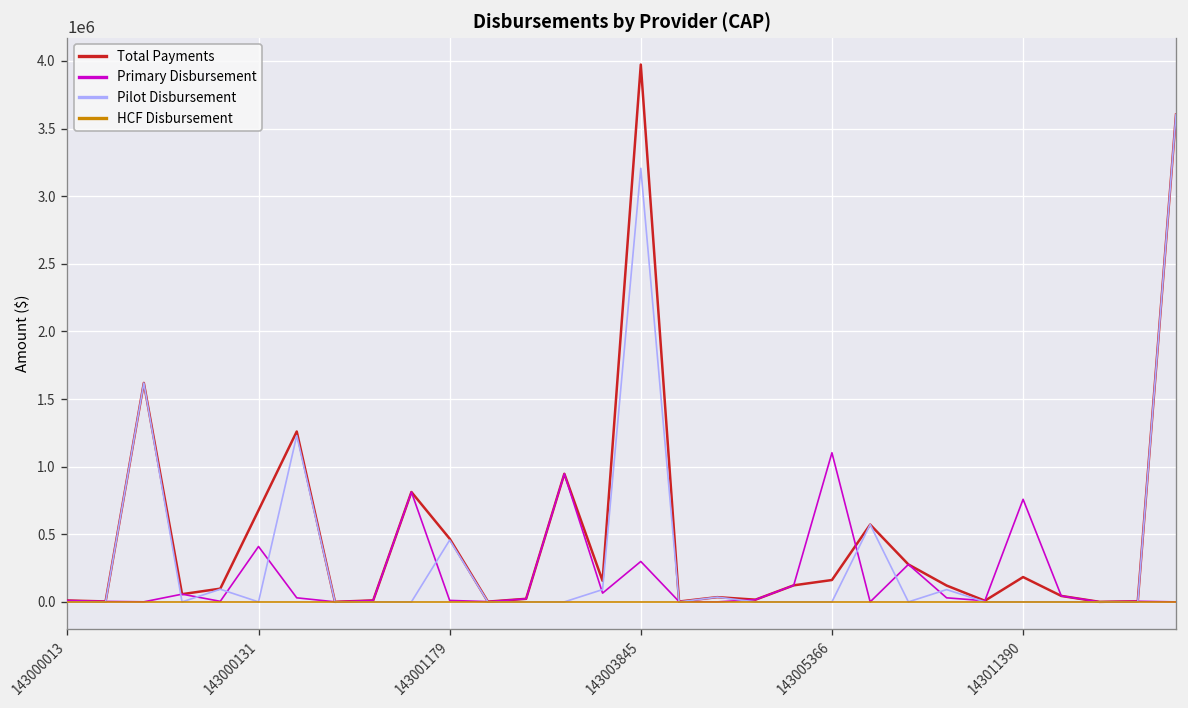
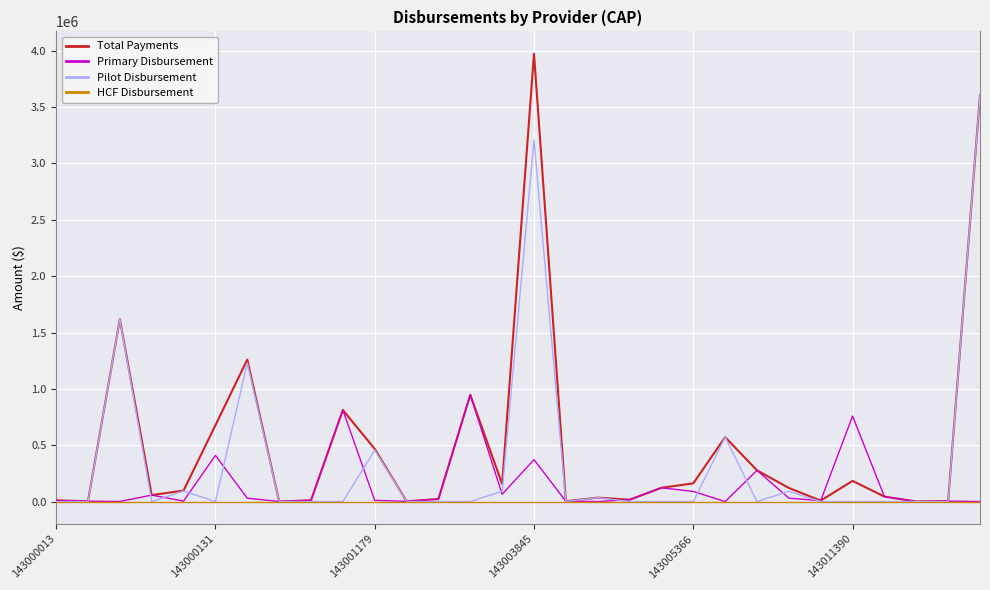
  {
    "Total Payments": {
      "143000131": 680000,
      "143003845": 3970000,
      "143005366": 160000,
      "143011390": 180000
    },
    "Primary Disbursement": {
      "143000131": 410000,
-     "143003845": 300000,
-     "143005366": 1100000,
+     "143003845": 370000,
+     "143005366": 90000,
      "143011390": 760000
    },
    "Pilot Disbursement": {
      "143003845": 3210000
    },
    "HCF Disbursement": {
      "143003845": 0
    }
  }
